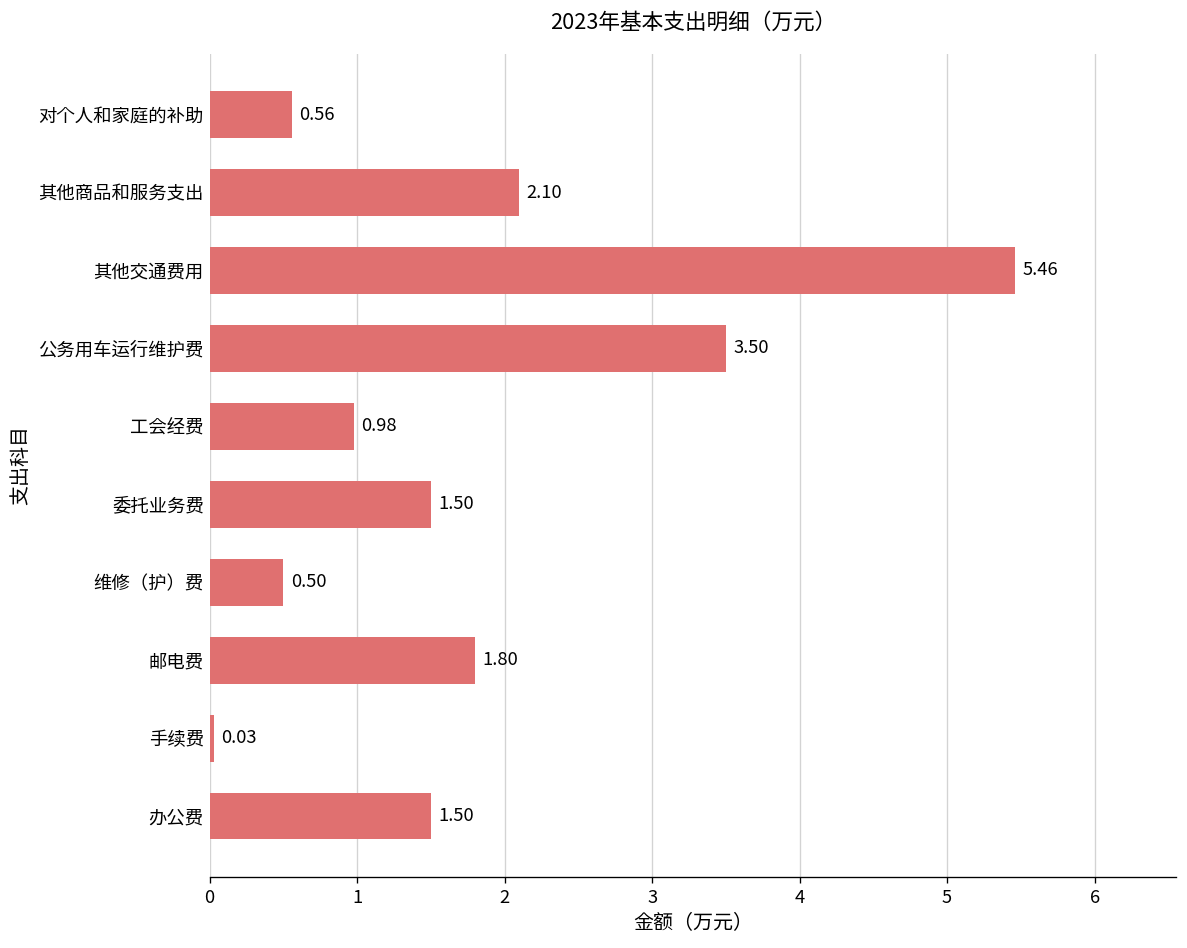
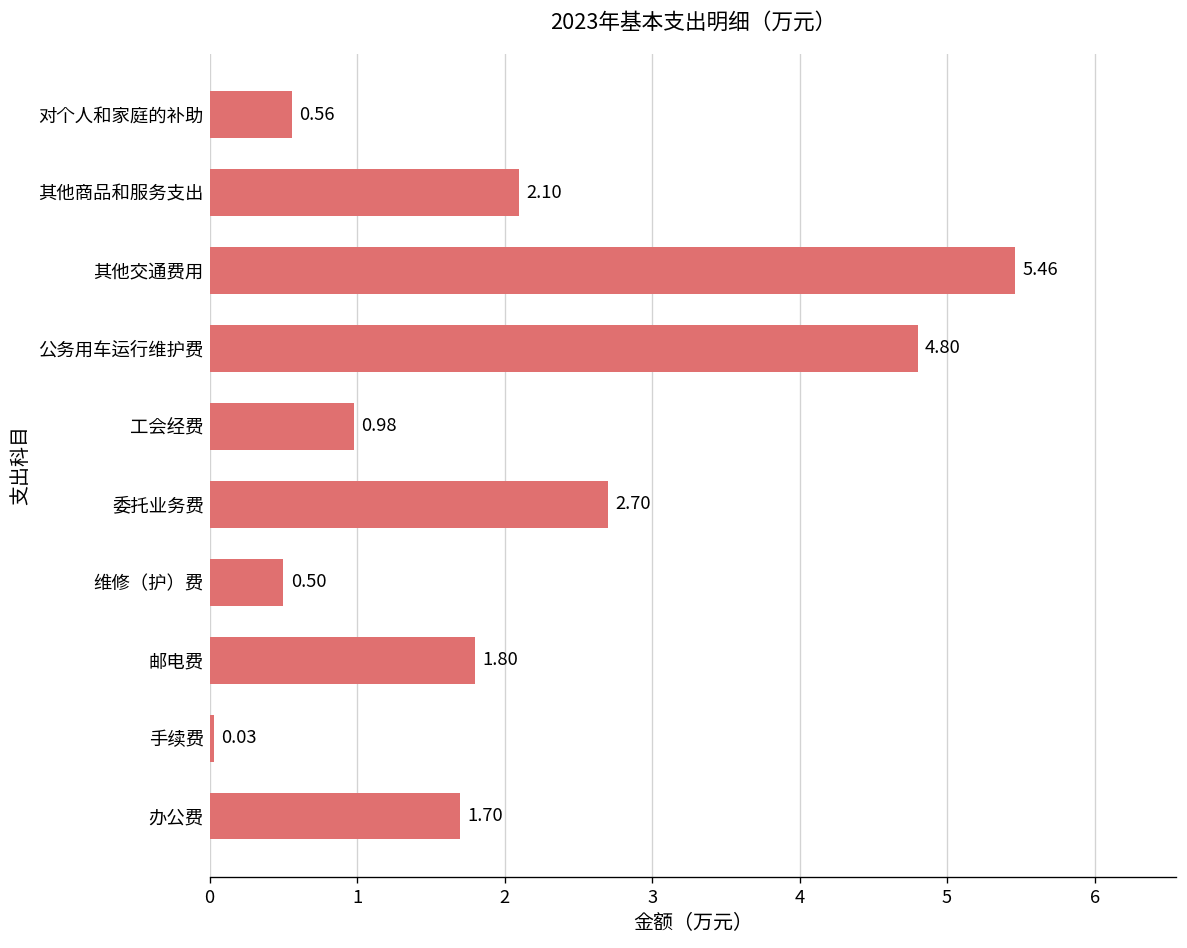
  {
    "对个人和家庭的补助": 0.56,
    "其他商品和服务支出": 2.10,
    "其他交通费用": 5.46,
-   "公务用车运行维护费": 3.50,
+   "公务用车运行维护费": 4.80,
    "工会经费": 0.98,
-   "委托业务费": 1.50,
+   "委托业务费": 2.70,
    "维修（护）费": 0.50,
    "邮电费": 1.80,
    "手续费": 0.03,
-   "办公费": 1.50
+   "办公费": 1.70
  }
